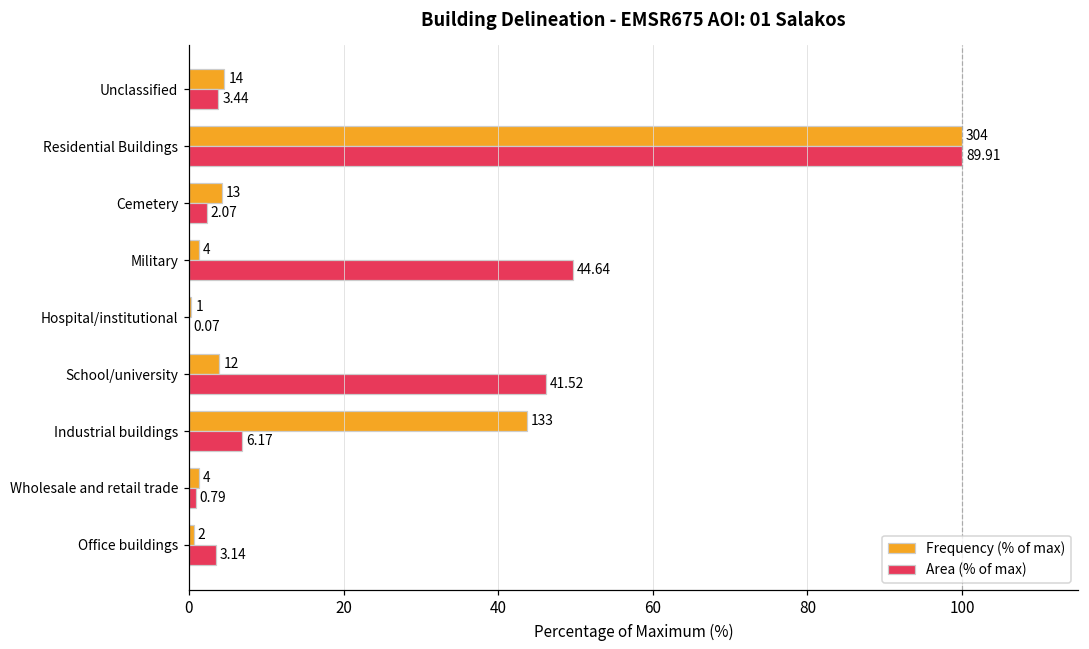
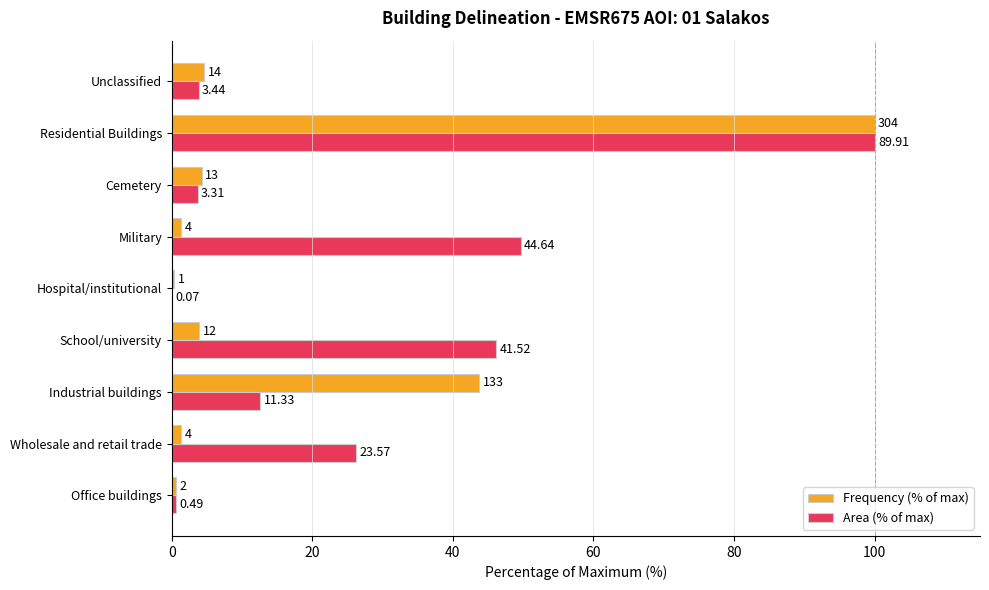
  {
    "Area (% of max)": {
-     "Cemetery": 2.07,
+     "Cemetery": 3.31,
      "Hospital/institutional": 0.07,
-     "Industrial buildings": 6.17,
-     "Wholesale and retail trade": 0.79,
-     "Office buildings": 3.14
+     "Industrial buildings": 11.33,
+     "Wholesale and retail trade": 23.57,
+     "Office buildings": 0.49
    }
  }
